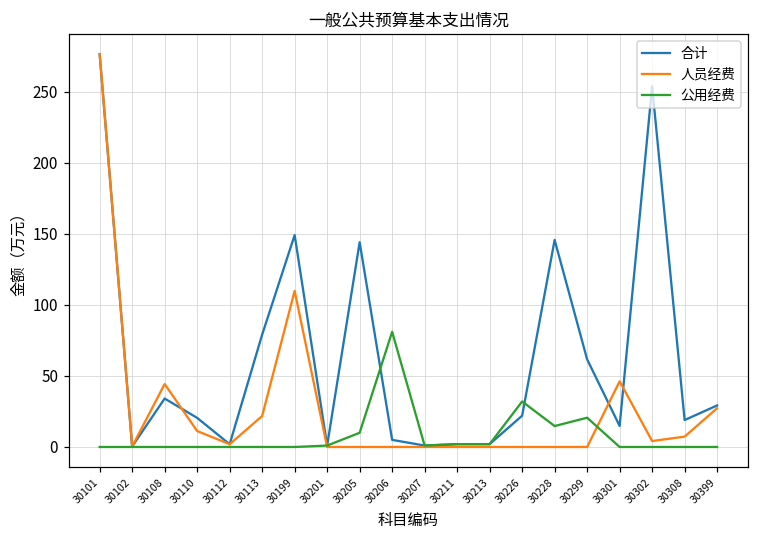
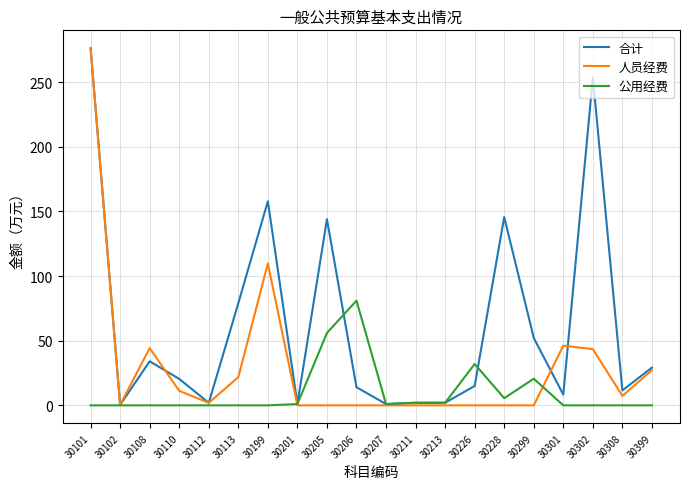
  {
    "合计": {
      "30108": 34,
      "30110": 20,
      "30113": 79,
-     "30199": 149,
+     "30199": 158,
      "30205": 144,
-     "30206": 5,
-     "30226": 22,
+     "30206": 14,
+     "30226": 15,
      "30228": 146,
-     "30299": 62,
-     "30301": 15,
-     "30308": 19
+     "30299": 52,
+     "30301": 8,
+     "30308": 12
    },
    "人员经费": {
      "30108": 44,
      "30110": 11,
      "30113": 22,
      "30199": 110,
      "30205": 0,
      "30206": 0,
      "30226": 0,
      "30228": 0,
      "30299": 0,
      "30301": 46,
-     "30302": 4,
+     "30302": 44,
      "30308": 7
    },
    "公用经费": {
      "30101": 0,
      "30108": 0,
      "30110": 0,
      "30113": 0,
      "30199": 0,
-     "30205": 10,
+     "30205": 56,
      "30206": 81,
      "30226": 32,
-     "30228": 15,
+     "30228": 6,
      "30299": 21,
      "30301": 0,
      "30302": 0,
      "30308": 0,
      "30399": 0
    }
  }
